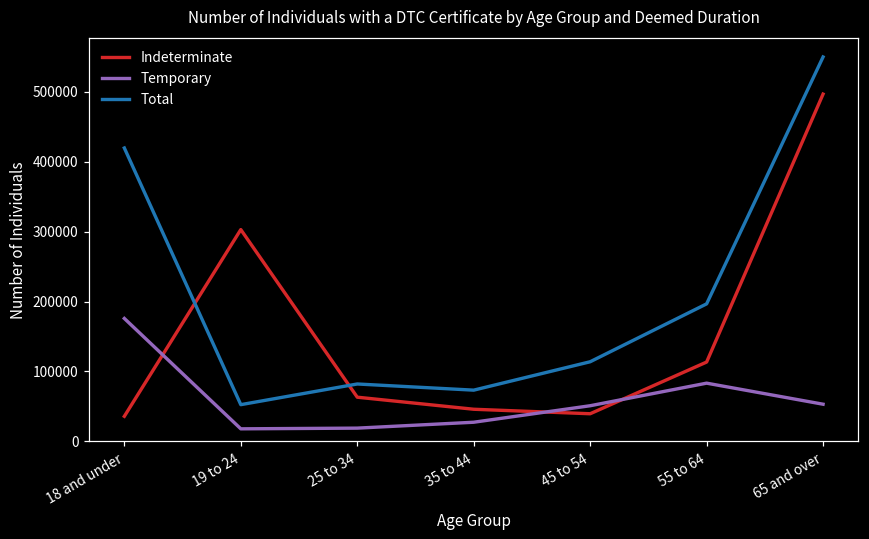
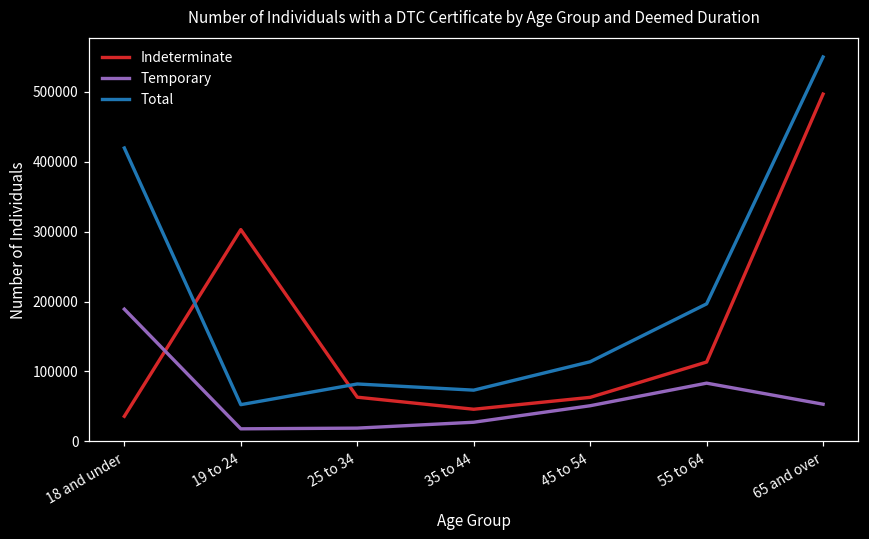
  {
    "Indeterminate": {
      "18 and under": 40000,
      "19 to 24": 300000,
      "25 to 34": 60000,
      "35 to 44": 50000,
-     "45 to 54": 40000,
+     "45 to 54": 60000,
      "55 to 64": 110000,
      "65 and over": 500000
    },
    "Temporary": {
-     "18 and under": 180000,
+     "18 and under": 190000,
      "19 to 24": 20000,
      "25 to 34": 20000,
      "35 to 44": 30000,
      "45 to 54": 50000,
      "55 to 64": 80000,
      "65 and over": 50000
    },
    "Total": {
      "18 and under": 420000,
      "19 to 24": 50000,
      "25 to 34": 80000,
      "35 to 44": 70000,
      "45 to 54": 110000,
      "55 to 64": 200000,
      "65 and over": 550000
    }
  }
